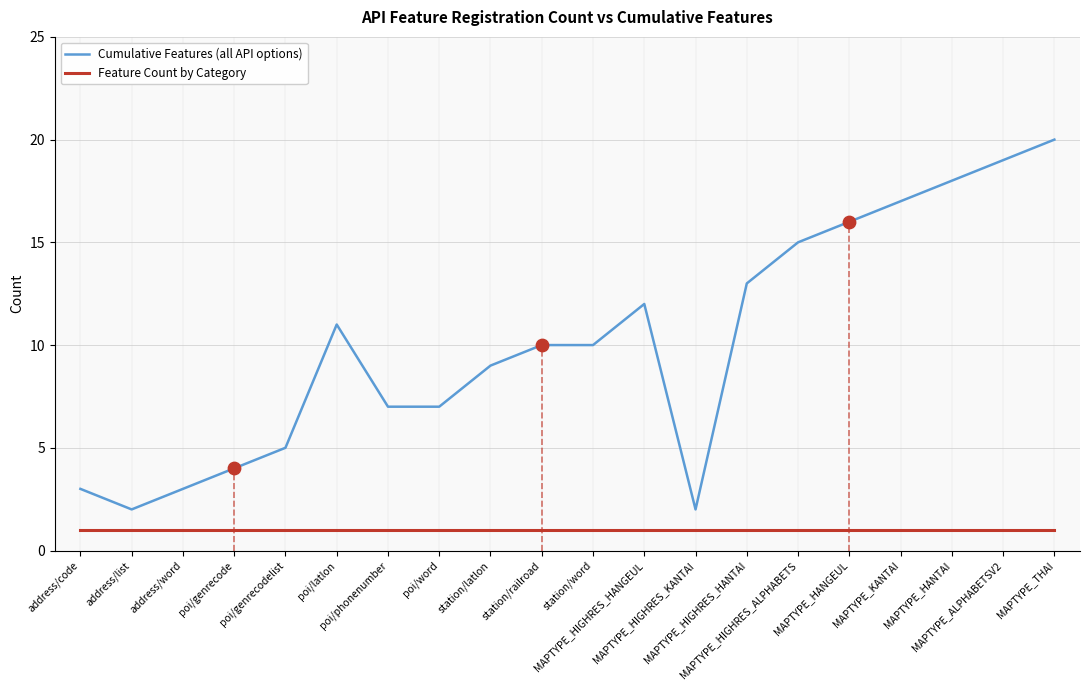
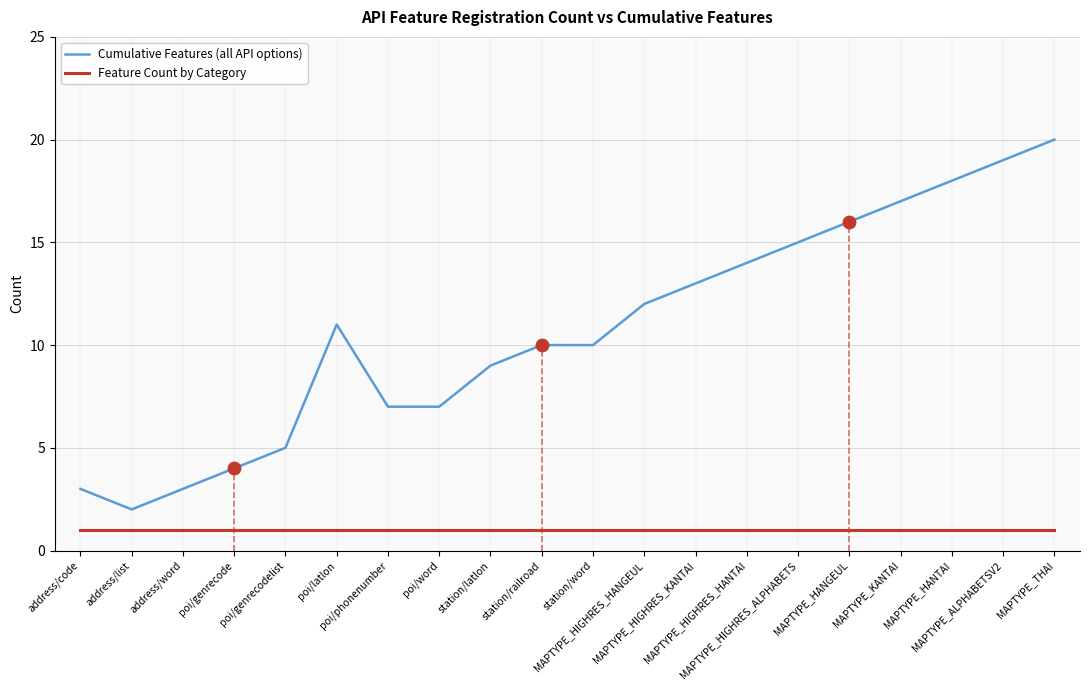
  {
    "Cumulative Features (all API options)": {
      "address/code": 3,
      "address/list": 2,
      "address/word": 3,
      "poi/genrecodelist": 5,
      "poi/latlon": 11,
      "poi/phonenumber": 7,
      "poi/word": 7,
      "station/latlon": 9,
      "station/word": 10,
      "MAPTYPE_HIGHRES_HANGEUL": 12,
-     "MAPTYPE_HIGHRES_KANTAI": 2,
-     "MAPTYPE_HIGHRES_HANTAI": 13,
+     "MAPTYPE_HIGHRES_KANTAI": 13,
+     "MAPTYPE_HIGHRES_HANTAI": 14,
      "MAPTYPE_HIGHRES_ALPHABETS": 15,
      "MAPTYPE_KANTAI": 17,
      "MAPTYPE_HANTAI": 18,
      "MAPTYPE_ALPHABETSV2": 19,
      "MAPTYPE_THAI": 20
    }
  }
